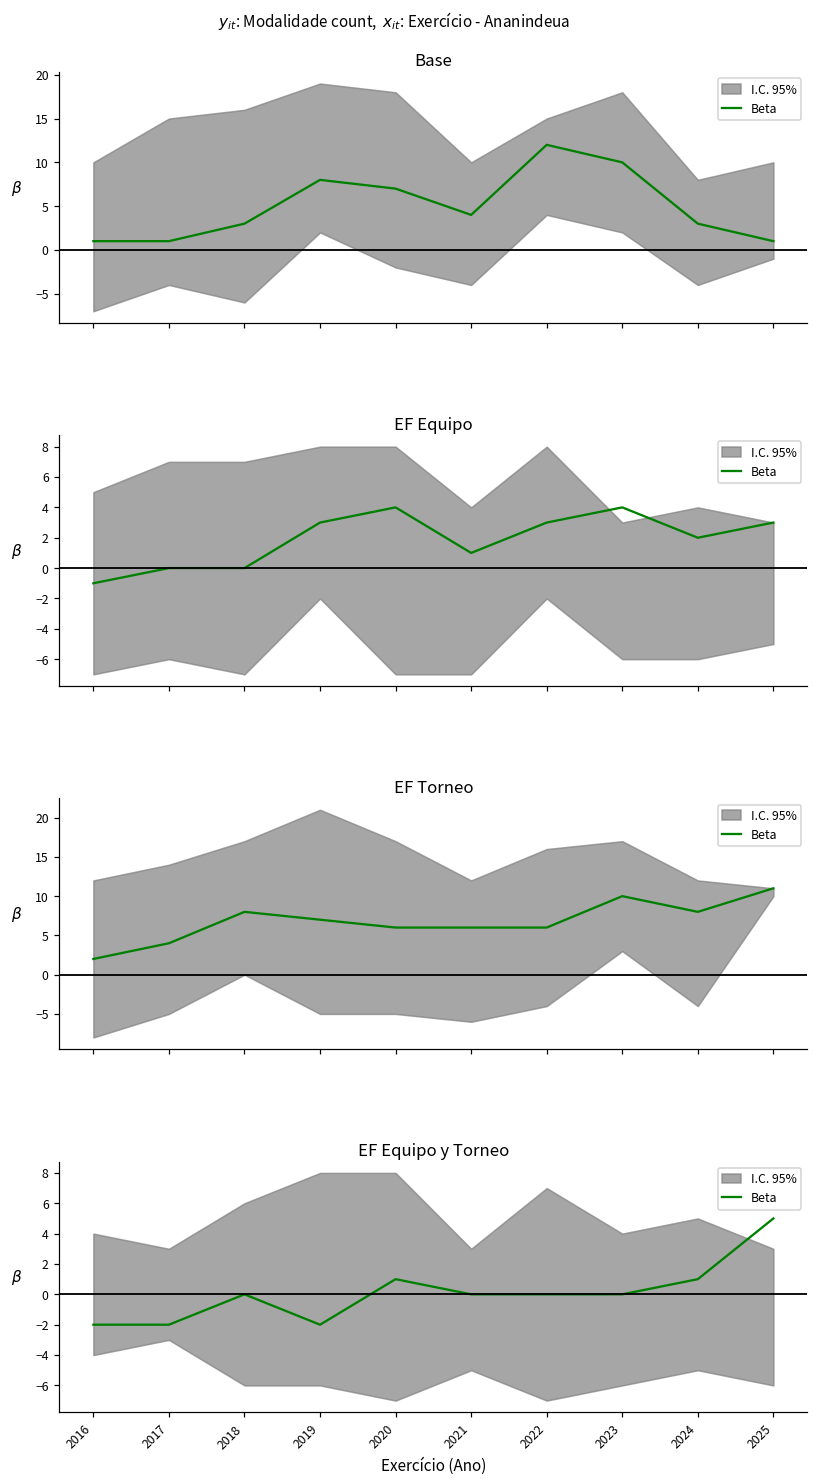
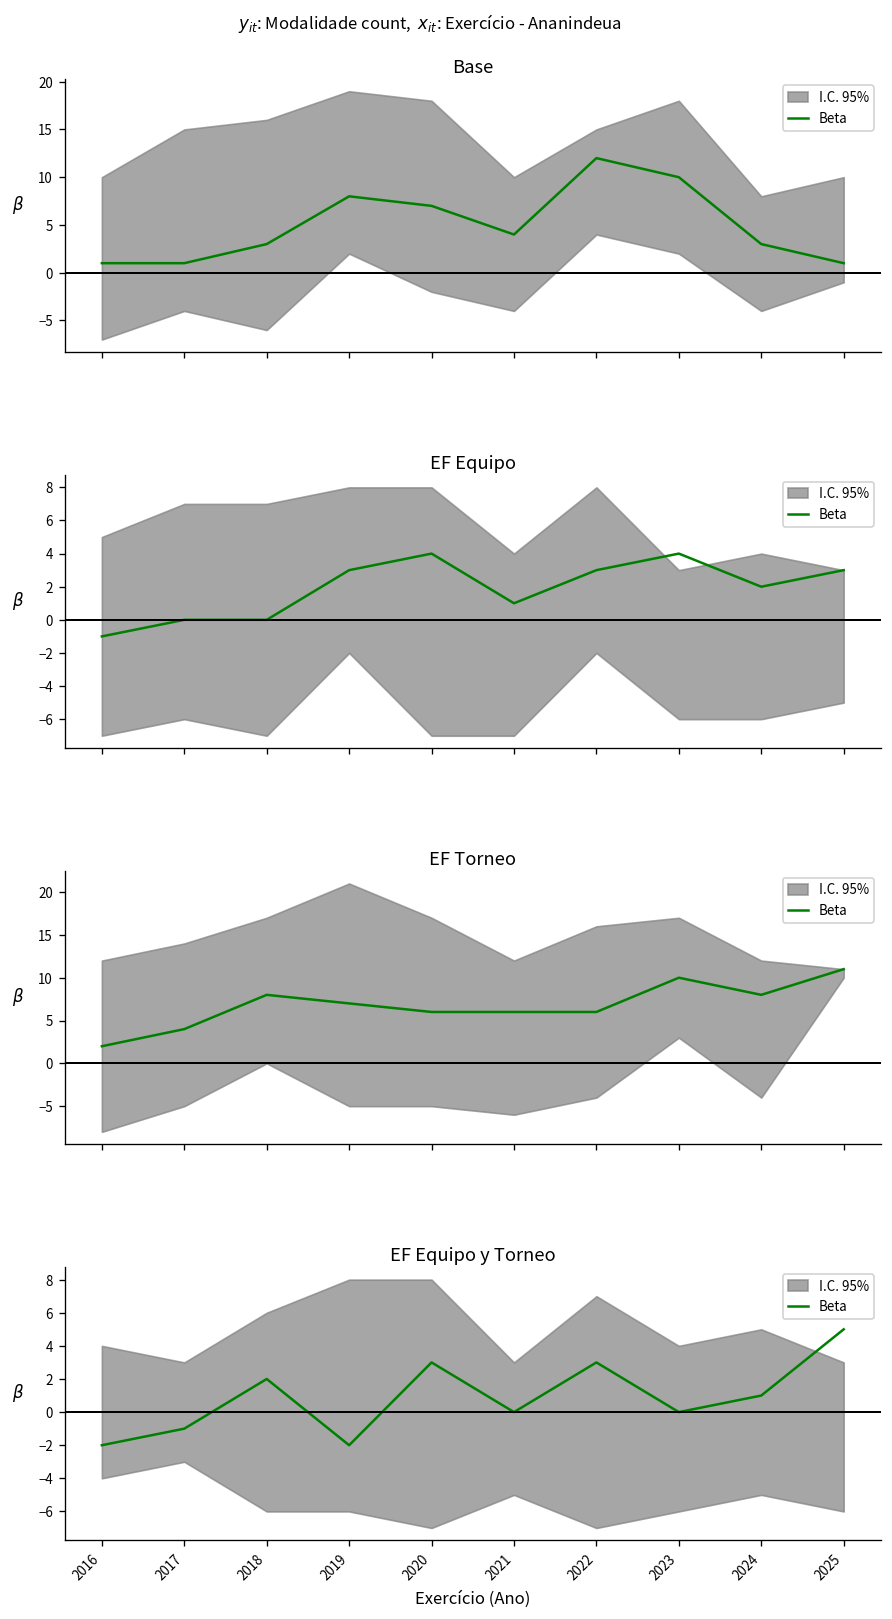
  {
    "EF Equipo y Torneo": {
      "Beta": {
        "2016": -2,
-       "2017": -2,
-       "2018": 0,
+       "2017": -1,
+       "2018": 2,
        "2019": -2,
-       "2020": 1,
+       "2020": 3,
        "2021": 0,
-       "2022": 0,
+       "2022": 3,
        "2023": 0,
        "2024": 1,
        "2025": 5
      }
    }
  }
